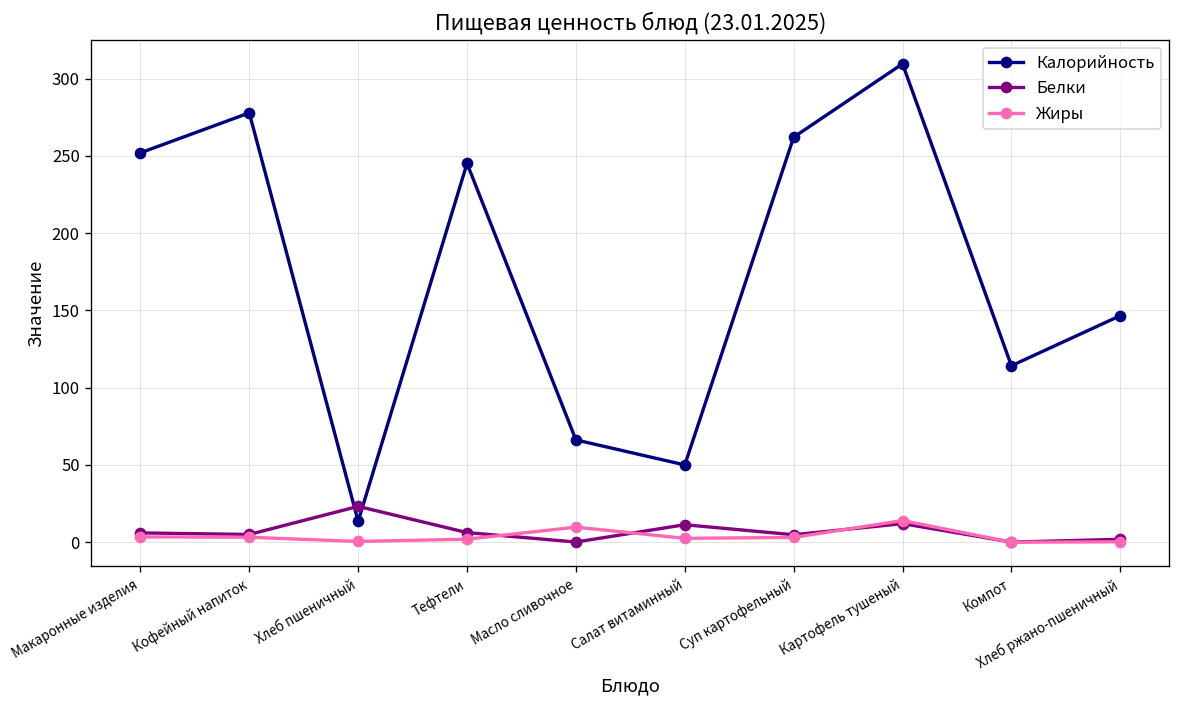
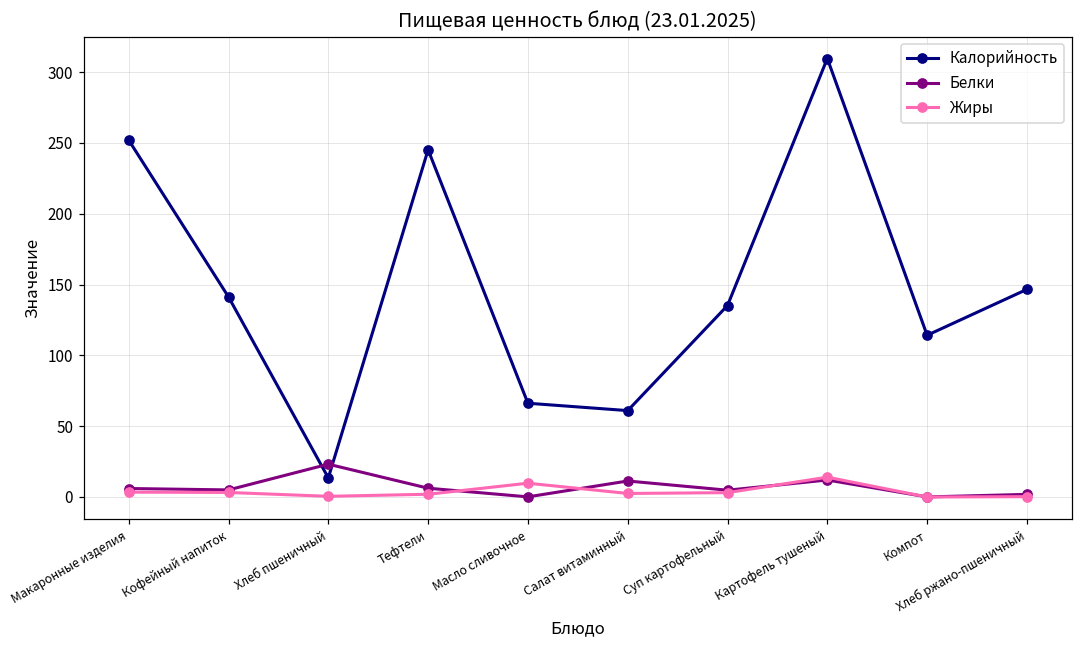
  {
    "Калорийность": {
      "Макаронные изделия": 252,
-     "Кофейный напиток": 278,
+     "Кофейный напиток": 141,
      "Хлеб пшеничный": 14,
      "Тефтели": 245,
      "Масло сливочное": 66,
-     "Салат витаминный": 50,
-     "Суп картофельный": 262,
+     "Салат витаминный": 61,
+     "Суп картофельный": 135,
      "Картофель тушеный": 310,
      "Компот": 114,
      "Хлеб ржано-пшеничный": 147
    },
    "Белки": {
      "Макаронные изделия": 6,
      "Хлеб пшеничный": 23,
      "Тефтели": 6,
      "Масло сливочное": 0,
      "Салат витаминный": 11,
      "Картофель тушеный": 12
    },
    "Жиры": {
      "Макаронные изделия": 3,
      "Хлеб пшеничный": 0,
      "Тефтели": 2,
      "Масло сливочное": 10,
      "Салат витаминный": 3,
      "Картофель тушеный": 14
    }
  }
